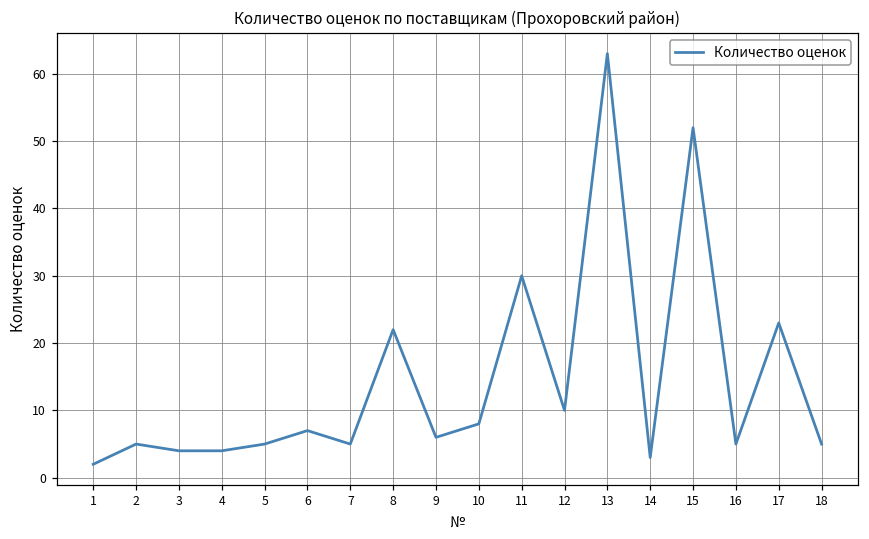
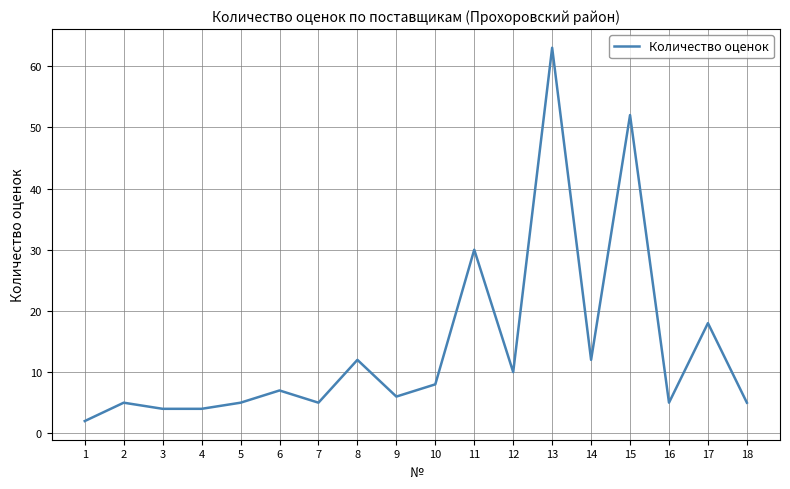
  {
    "1": 2,
    "2": 5,
    "3": 4,
    "4": 4,
    "5": 5,
    "6": 7,
    "7": 5,
-   "8": 22,
+   "8": 12,
    "9": 6,
    "10": 8,
    "11": 30,
    "12": 10,
    "13": 63,
-   "14": 3,
+   "14": 12,
    "15": 52,
    "16": 5,
-   "17": 23,
+   "17": 18,
    "18": 5
  }
